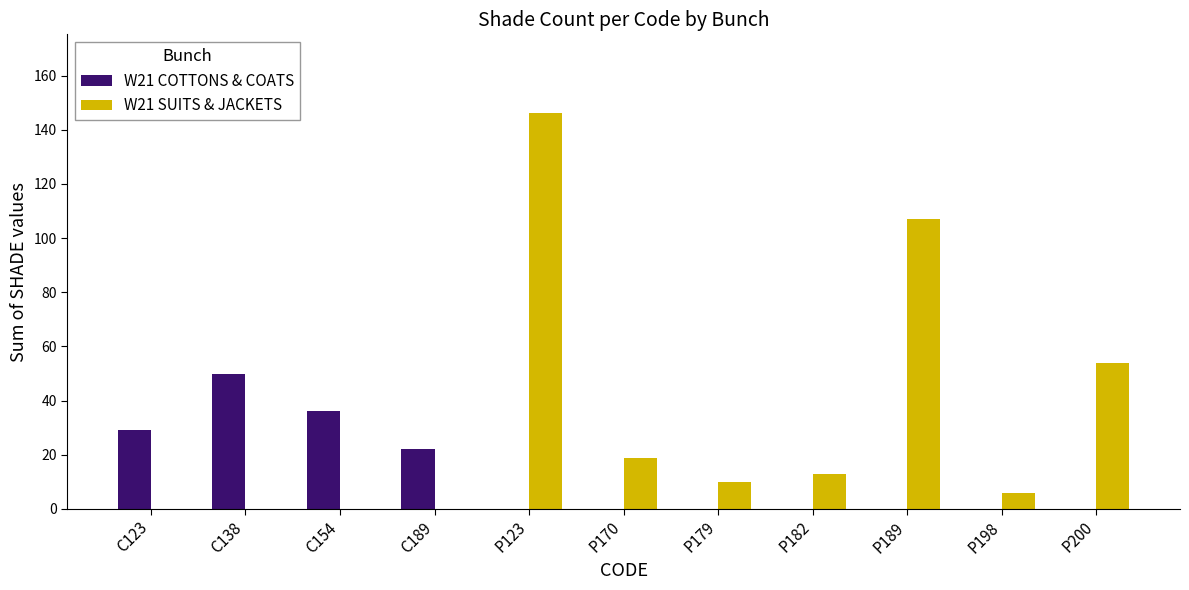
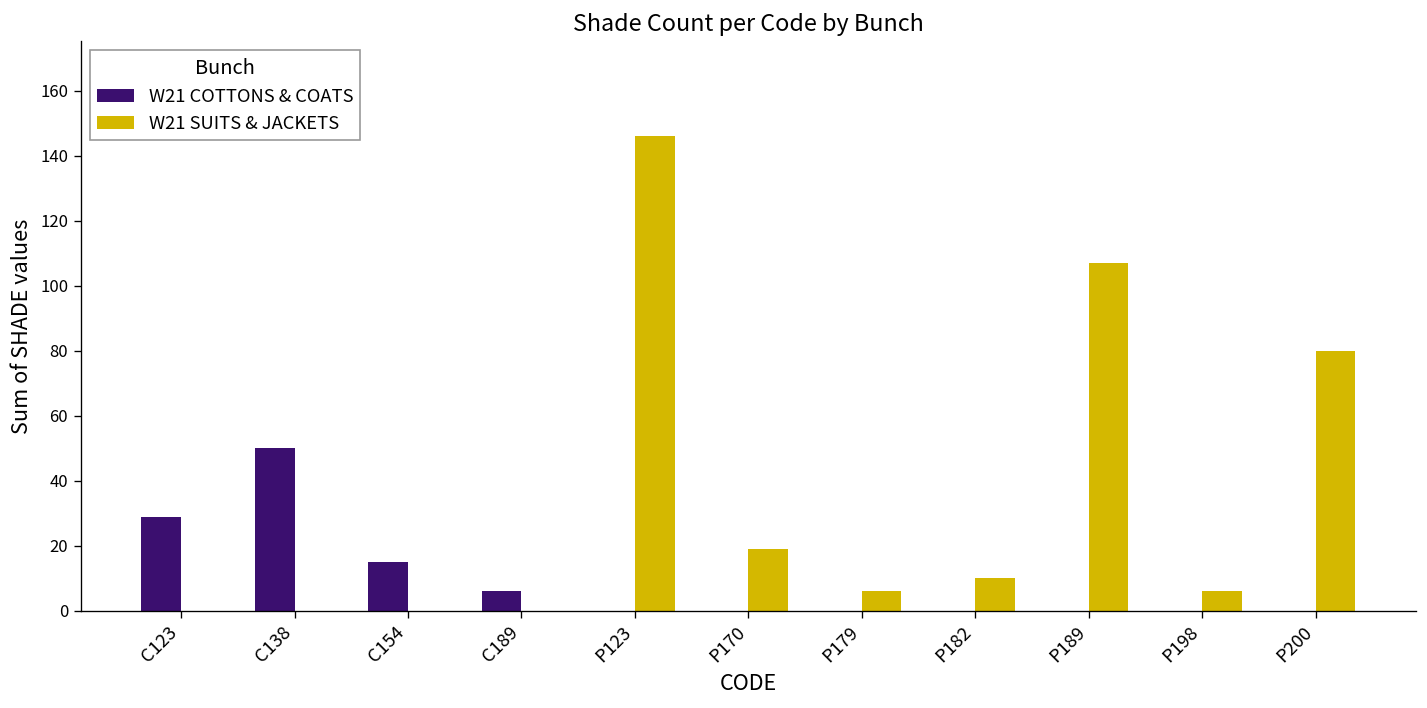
  {
    "W21 COTTONS & COATS": {
      "C123": 29,
      "C138": 50,
-     "C154": 36,
-     "C189": 22,
+     "C154": 15,
+     "C189": 6,
      "P123": 0,
      "P170": 0,
      "P179": 0,
      "P182": 0,
      "P189": 0,
      "P198": 0,
      "P200": 0
    },
    "W21 SUITS & JACKETS": {
      "C123": 0,
      "C138": 0,
      "C154": 0,
      "C189": 0,
      "P123": 146,
      "P170": 19,
-     "P179": 10,
-     "P182": 13,
+     "P179": 6,
+     "P182": 10,
      "P189": 107,
      "P198": 6,
-     "P200": 54
+     "P200": 80
    }
  }
